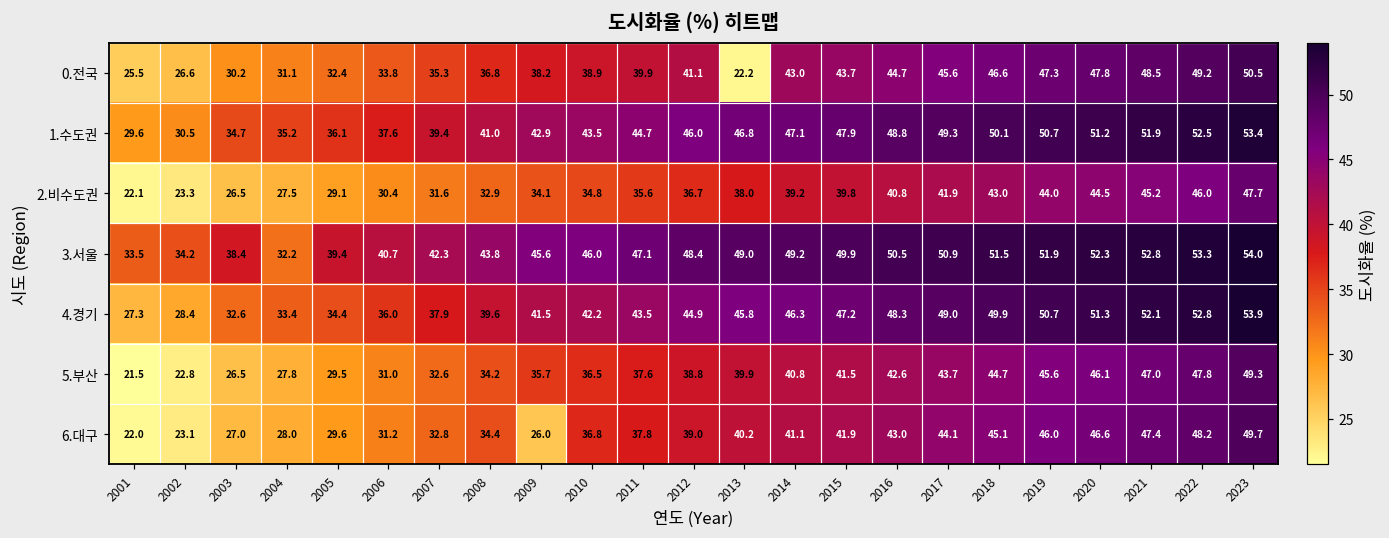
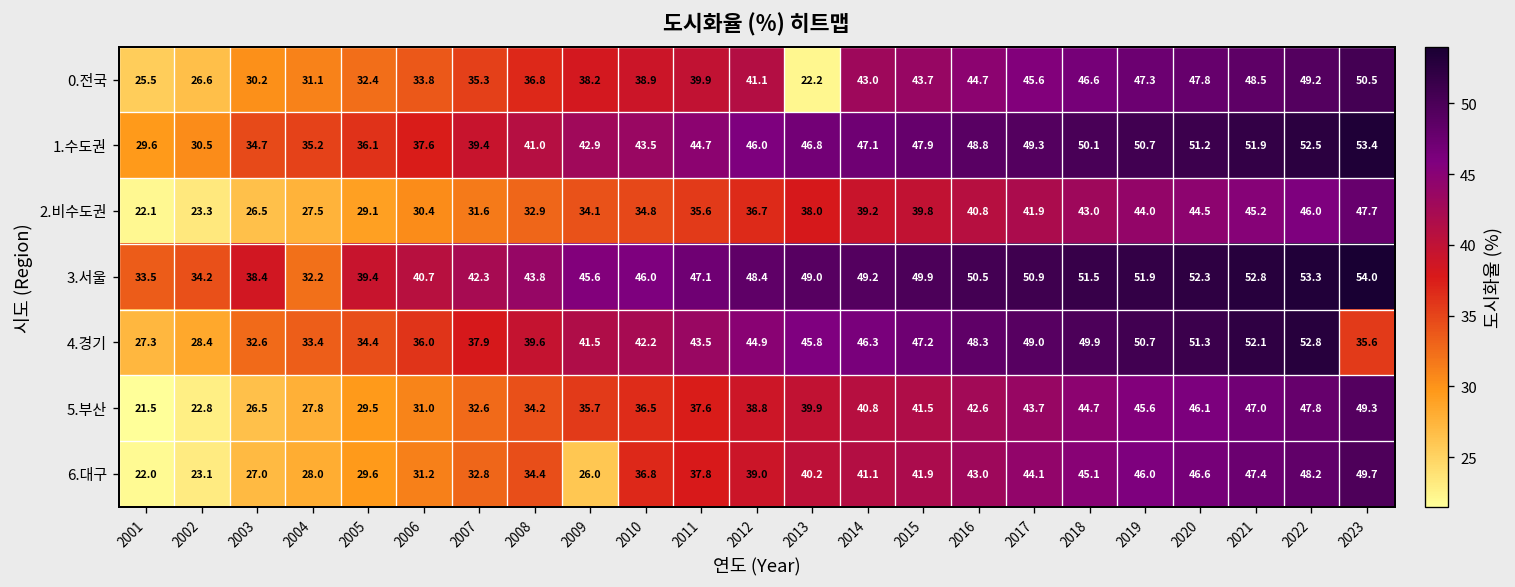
  {
    "0.전국": {
      "2001": 25.5,
      "2002": 26.6,
      "2003": 30.2,
      "2004": 31.1,
      "2005": 32.4,
      "2006": 33.8,
      "2007": 35.3,
      "2008": 36.8,
      "2009": 38.2,
      "2010": 38.9,
      "2011": 39.9,
      "2012": 41.1,
      "2013": 22.2,
      "2014": 43.0,
      "2015": 43.7,
      "2016": 44.7,
      "2017": 45.6,
      "2018": 46.6,
      "2019": 47.3,
      "2020": 47.8,
      "2021": 48.5,
      "2022": 49.2,
      "2023": 50.5
    },
    "1.수도권": {
      "2001": 29.6,
      "2002": 30.5,
      "2003": 34.7,
      "2004": 35.2,
      "2005": 36.1,
      "2006": 37.6,
      "2007": 39.4,
      "2008": 41.0,
      "2009": 42.9,
      "2010": 43.5,
      "2011": 44.7,
      "2012": 46.0,
      "2013": 46.8,
      "2014": 47.1,
      "2015": 47.9,
      "2016": 48.8,
      "2017": 49.3,
      "2018": 50.1,
      "2019": 50.7,
      "2020": 51.2,
      "2021": 51.9,
      "2022": 52.5,
      "2023": 53.4
    },
    "2.비수도권": {
      "2001": 22.1,
      "2002": 23.3,
      "2003": 26.5,
      "2004": 27.5,
      "2005": 29.1,
      "2006": 30.4,
      "2007": 31.6,
      "2008": 32.9,
      "2009": 34.1,
      "2010": 34.8,
      "2011": 35.6,
      "2012": 36.7,
      "2013": 38.0,
      "2014": 39.2,
      "2015": 39.8,
      "2016": 40.8,
      "2017": 41.9,
      "2018": 43.0,
      "2019": 44.0,
      "2020": 44.5,
      "2021": 45.2,
      "2022": 46.0,
      "2023": 47.7
    },
    "3.서울": {
      "2001": 33.5,
      "2002": 34.2,
      "2003": 38.4,
      "2004": 32.2,
      "2005": 39.4,
      "2006": 40.7,
      "2007": 42.3,
      "2008": 43.8,
      "2009": 45.6,
      "2010": 46.0,
      "2011": 47.1,
      "2012": 48.4,
      "2013": 49.0,
      "2014": 49.2,
      "2015": 49.9,
      "2016": 50.5,
      "2017": 50.9,
      "2018": 51.5,
      "2019": 51.9,
      "2020": 52.3,
      "2021": 52.8,
      "2022": 53.3,
      "2023": 54.0
    },
    "4.경기": {
      "2001": 27.3,
      "2002": 28.4,
      "2003": 32.6,
      "2004": 33.4,
      "2005": 34.4,
      "2006": 36.0,
      "2007": 37.9,
      "2008": 39.6,
      "2009": 41.5,
      "2010": 42.2,
      "2011": 43.5,
      "2012": 44.9,
      "2013": 45.8,
      "2014": 46.3,
      "2015": 47.2,
      "2016": 48.3,
      "2017": 49.0,
      "2018": 49.9,
      "2019": 50.7,
      "2020": 51.3,
      "2021": 52.1,
      "2022": 52.8,
-     "2023": 53.9
+     "2023": 35.6
    },
    "5.부산": {
      "2001": 21.5,
      "2002": 22.8,
      "2003": 26.5,
      "2004": 27.8,
      "2005": 29.5,
      "2006": 31.0,
      "2007": 32.6,
      "2008": 34.2,
      "2009": 35.7,
      "2010": 36.5,
      "2011": 37.6,
      "2012": 38.8,
      "2013": 39.9,
      "2014": 40.8,
      "2015": 41.5,
      "2016": 42.6,
      "2017": 43.7,
      "2018": 44.7,
      "2019": 45.6,
      "2020": 46.1,
      "2021": 47.0,
      "2022": 47.8,
      "2023": 49.3
    },
    "6.대구": {
      "2001": 22.0,
      "2002": 23.1,
      "2003": 27.0,
      "2004": 28.0,
      "2005": 29.6,
      "2006": 31.2,
      "2007": 32.8,
      "2008": 34.4,
      "2009": 26.0,
      "2010": 36.8,
      "2011": 37.8,
      "2012": 39.0,
      "2013": 40.2,
      "2014": 41.1,
      "2015": 41.9,
      "2016": 43.0,
      "2017": 44.1,
      "2018": 45.1,
      "2019": 46.0,
      "2020": 46.6,
      "2021": 47.4,
      "2022": 48.2,
      "2023": 49.7
    }
  }
